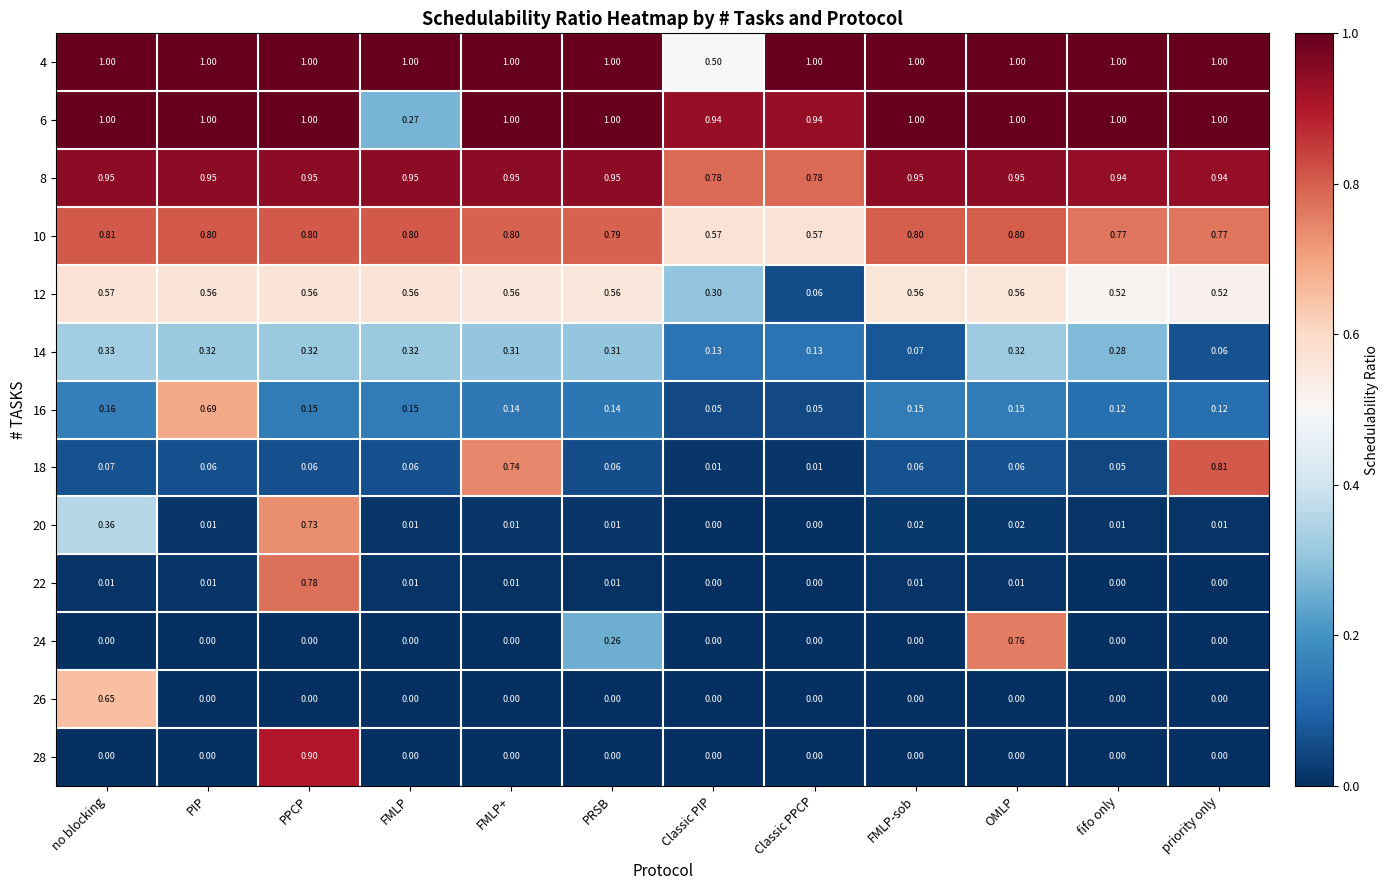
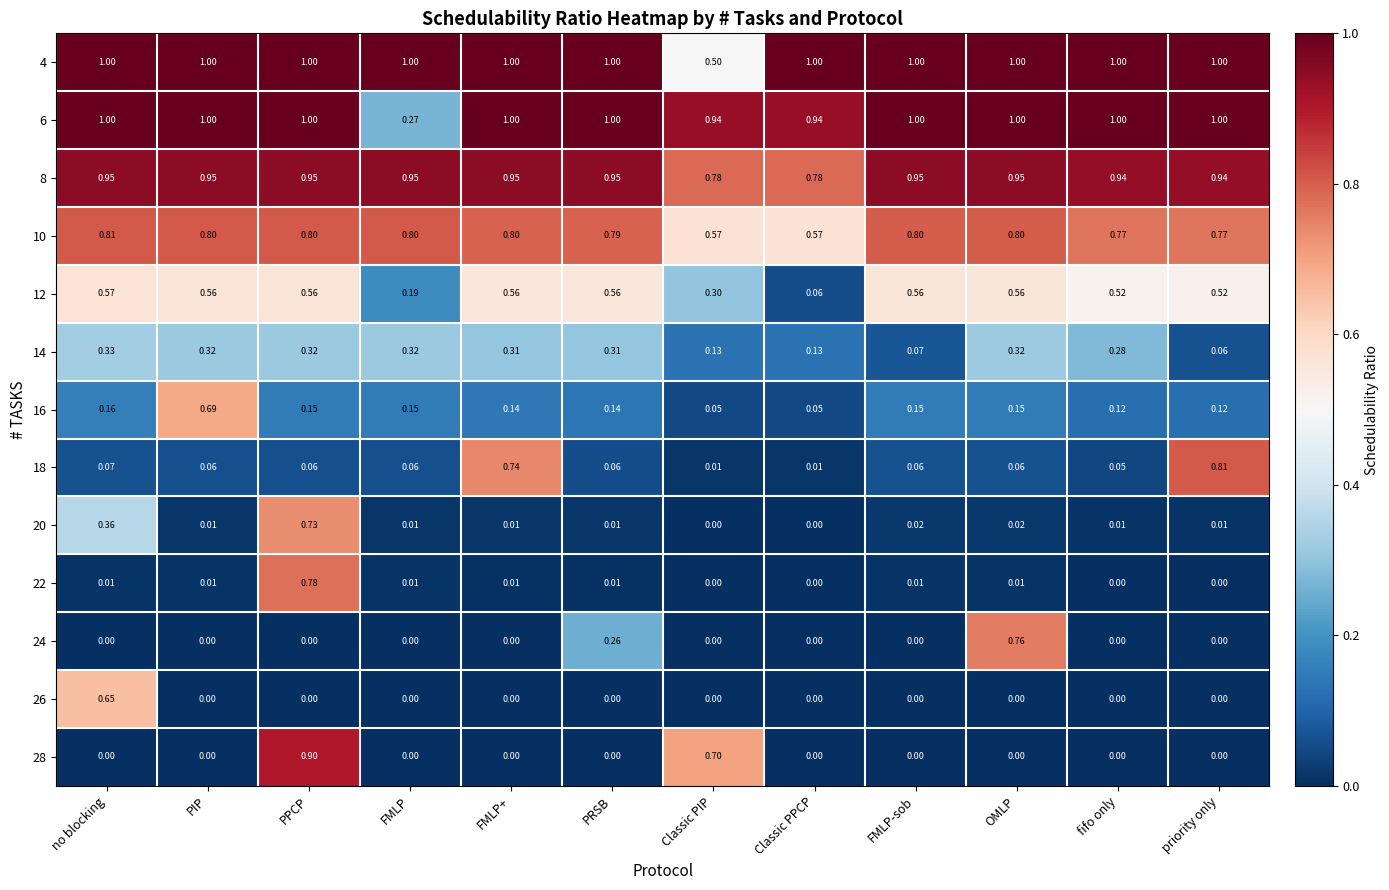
  {
    "4": {
      "no blocking": 1.00,
      "PIP": 1.00,
      "PPCP": 1.00,
      "FMLP": 1.00,
      "FMLP+": 1.00,
      "PRSB": 1.00,
      "Classic PIP": 0.50,
      "Classic PPCP": 1.00,
      "FMLP-sob": 1.00,
      "OMLP": 1.00,
      "fifo only": 1.00,
      "priority only": 1.00
    },
    "6": {
      "no blocking": 1.00,
      "PIP": 1.00,
      "PPCP": 1.00,
      "FMLP": 0.27,
      "FMLP+": 1.00,
      "PRSB": 1.00,
      "Classic PIP": 0.94,
      "Classic PPCP": 0.94,
      "FMLP-sob": 1.00,
      "OMLP": 1.00,
      "fifo only": 1.00,
      "priority only": 1.00
    },
    "8": {
      "no blocking": 0.95,
      "PIP": 0.95,
      "PPCP": 0.95,
      "FMLP": 0.95,
      "FMLP+": 0.95,
      "PRSB": 0.95,
      "Classic PIP": 0.78,
      "Classic PPCP": 0.78,
      "FMLP-sob": 0.95,
      "OMLP": 0.95,
      "fifo only": 0.94,
      "priority only": 0.94
    },
    "10": {
      "no blocking": 0.81,
      "PIP": 0.80,
      "PPCP": 0.80,
      "FMLP": 0.80,
      "FMLP+": 0.80,
      "PRSB": 0.79,
      "Classic PIP": 0.57,
      "Classic PPCP": 0.57,
      "FMLP-sob": 0.80,
      "OMLP": 0.80,
      "fifo only": 0.77,
      "priority only": 0.77
    },
    "12": {
      "no blocking": 0.57,
      "PIP": 0.56,
      "PPCP": 0.56,
-     "FMLP": 0.56,
+     "FMLP": 0.19,
      "FMLP+": 0.56,
      "PRSB": 0.56,
      "Classic PIP": 0.30,
      "Classic PPCP": 0.06,
      "FMLP-sob": 0.56,
      "OMLP": 0.56,
      "fifo only": 0.52,
      "priority only": 0.52
    },
    "14": {
      "no blocking": 0.33,
      "PIP": 0.32,
      "PPCP": 0.32,
      "FMLP": 0.32,
      "FMLP+": 0.31,
      "PRSB": 0.31,
      "Classic PIP": 0.13,
      "Classic PPCP": 0.13,
      "FMLP-sob": 0.07,
      "OMLP": 0.32,
      "fifo only": 0.28,
      "priority only": 0.06
    },
    "16": {
      "no blocking": 0.16,
      "PIP": 0.69,
      "PPCP": 0.15,
      "FMLP": 0.15,
      "FMLP+": 0.14,
      "PRSB": 0.14,
      "Classic PIP": 0.05,
      "Classic PPCP": 0.05,
      "FMLP-sob": 0.15,
      "OMLP": 0.15,
      "fifo only": 0.12,
      "priority only": 0.12
    },
    "18": {
      "no blocking": 0.07,
      "PIP": 0.06,
      "PPCP": 0.06,
      "FMLP": 0.06,
      "FMLP+": 0.74,
      "PRSB": 0.06,
      "Classic PIP": 0.01,
      "Classic PPCP": 0.01,
      "FMLP-sob": 0.06,
      "OMLP": 0.06,
      "fifo only": 0.05,
      "priority only": 0.81
    },
    "20": {
      "no blocking": 0.36,
      "PIP": 0.01,
      "PPCP": 0.73,
      "FMLP": 0.01,
      "FMLP+": 0.01,
      "PRSB": 0.01,
      "Classic PIP": 0.00,
      "Classic PPCP": 0.00,
      "FMLP-sob": 0.02,
      "OMLP": 0.02,
      "fifo only": 0.01,
      "priority only": 0.01
    },
    "22": {
      "no blocking": 0.01,
      "PIP": 0.01,
      "PPCP": 0.78,
      "FMLP": 0.01,
      "FMLP+": 0.01,
      "PRSB": 0.01,
      "Classic PIP": 0.00,
      "Classic PPCP": 0.00,
      "FMLP-sob": 0.01,
      "OMLP": 0.01,
      "fifo only": 0.00,
      "priority only": 0.00
    },
    "24": {
      "no blocking": 0.00,
      "PIP": 0.00,
      "PPCP": 0.00,
      "FMLP": 0.00,
      "FMLP+": 0.00,
      "PRSB": 0.26,
      "Classic PIP": 0.00,
      "Classic PPCP": 0.00,
      "FMLP-sob": 0.00,
      "OMLP": 0.76,
      "fifo only": 0.00,
      "priority only": 0.00
    },
    "26": {
      "no blocking": 0.65,
      "PIP": 0.00,
      "PPCP": 0.00,
      "FMLP": 0.00,
      "FMLP+": 0.00,
      "PRSB": 0.00,
      "Classic PIP": 0.00,
      "Classic PPCP": 0.00,
      "FMLP-sob": 0.00,
      "OMLP": 0.00,
      "fifo only": 0.00,
      "priority only": 0.00
    },
    "28": {
      "no blocking": 0.00,
      "PIP": 0.00,
      "PPCP": 0.90,
      "FMLP": 0.00,
      "FMLP+": 0.00,
      "PRSB": 0.00,
-     "Classic PIP": 0.00,
+     "Classic PIP": 0.70,
      "Classic PPCP": 0.00,
      "FMLP-sob": 0.00,
      "OMLP": 0.00,
      "fifo only": 0.00,
      "priority only": 0.00
    }
  }
